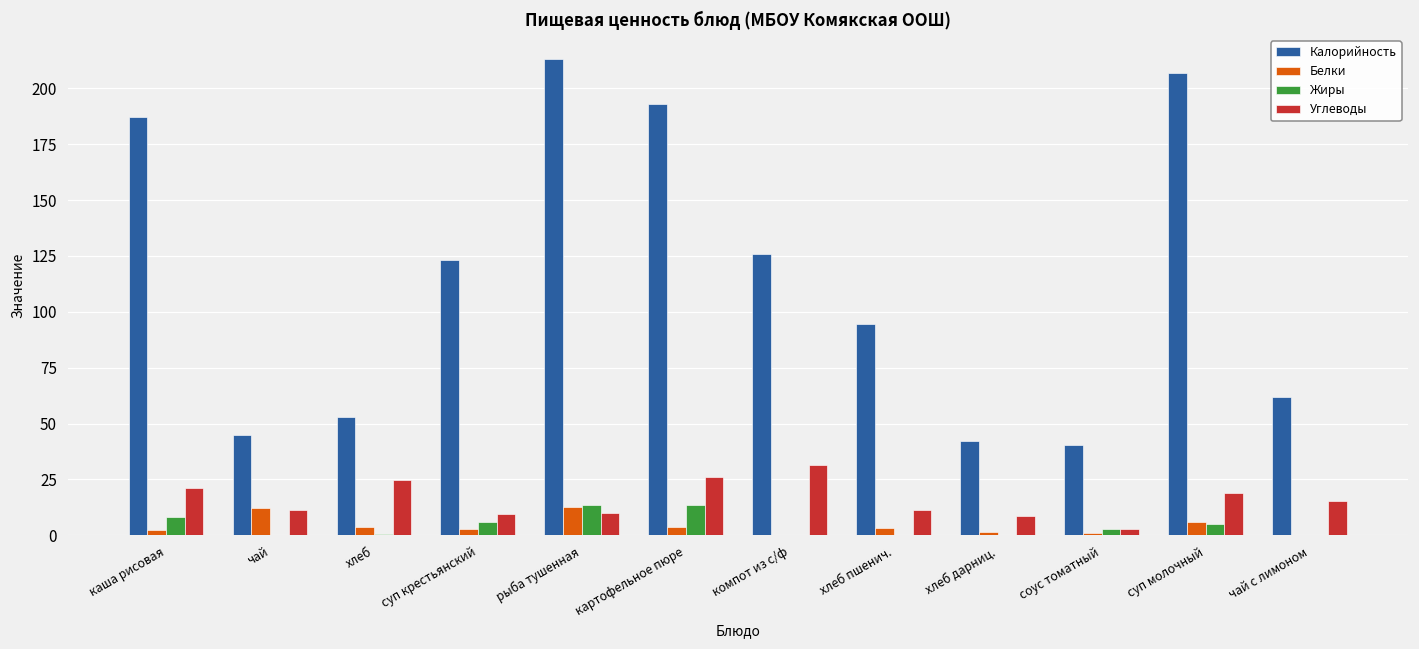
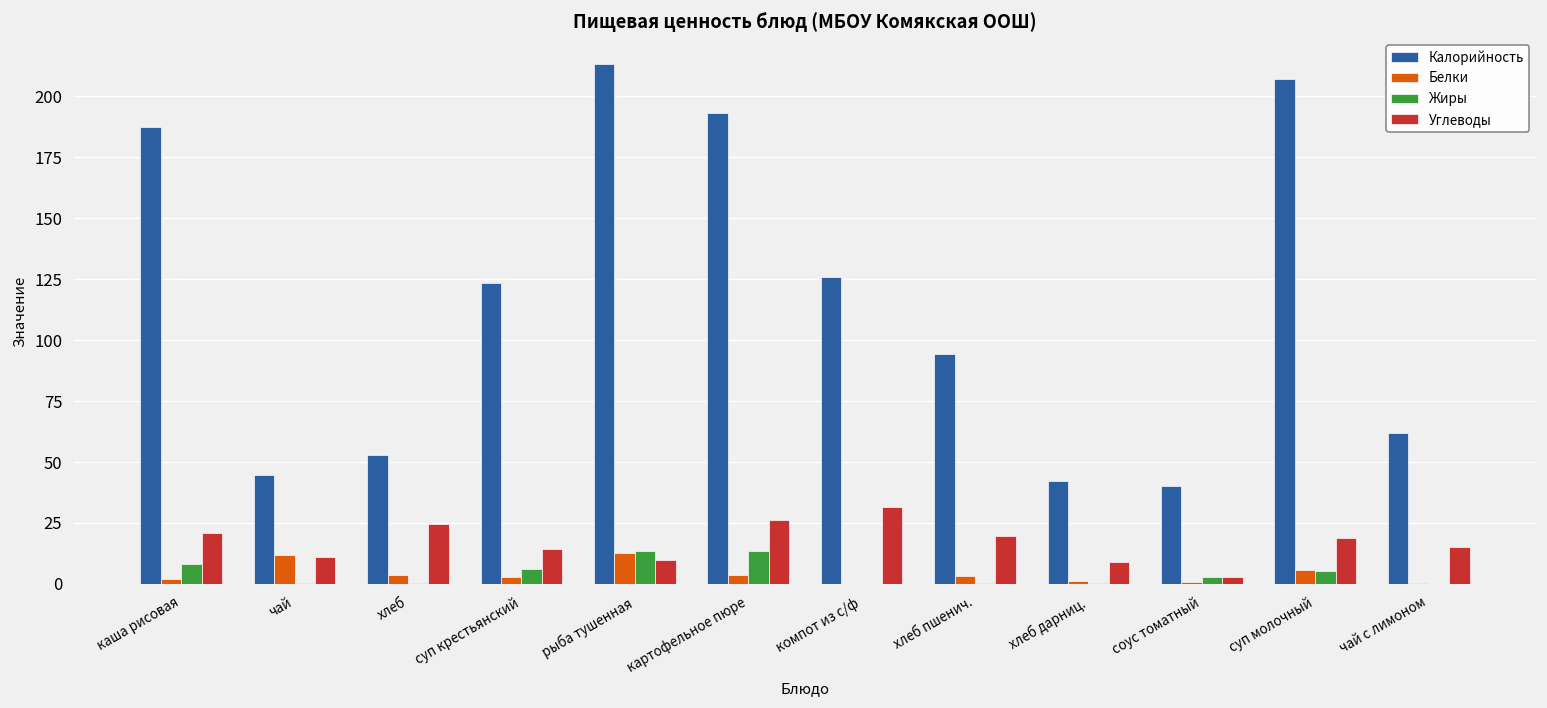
  {
    "Калорийность": {
      "каша рисовая": 187,
      "чай": 45,
      "хлеб": 53,
      "суп крестьянский": 123,
      "рыба тушенная": 213,
      "картофельное пюре": 193,
      "компот из с/ф": 126,
      "хлеб пшенич.": 94,
      "хлеб дарниц.": 42,
      "соус томатный": 40,
      "суп молочный": 207,
      "чай с лимоном": 62
    },
    "Белки": {
      "каша рисовая": 2,
      "чай": 12,
      "хлеб": 4,
      "суп крестьянский": 3,
      "рыба тушенная": 13,
      "картофельное пюре": 4,
      "хлеб пшенич.": 3,
      "хлеб дарниц.": 1,
      "суп молочный": 6
    },
    "Жиры": {
      "каша рисовая": 8,
      "суп крестьянский": 6,
      "рыба тушенная": 14,
      "картофельное пюре": 13,
      "компот из с/ф": 0,
      "соус томатный": 3,
      "суп молочный": 5,
      "чай с лимоном": 0
    },
    "Углеводы": {
      "каша рисовая": 21,
      "чай": 11,
      "хлеб": 25,
-     "суп крестьянский": 10,
+     "суп крестьянский": 14,
      "рыба тушенная": 10,
      "картофельное пюре": 26,
      "компот из с/ф": 31,
-     "хлеб пшенич.": 11,
+     "хлеб пшенич.": 20,
      "хлеб дарниц.": 9,
      "соус томатный": 3,
      "суп молочный": 19,
      "чай с лимоном": 15
    }
  }
